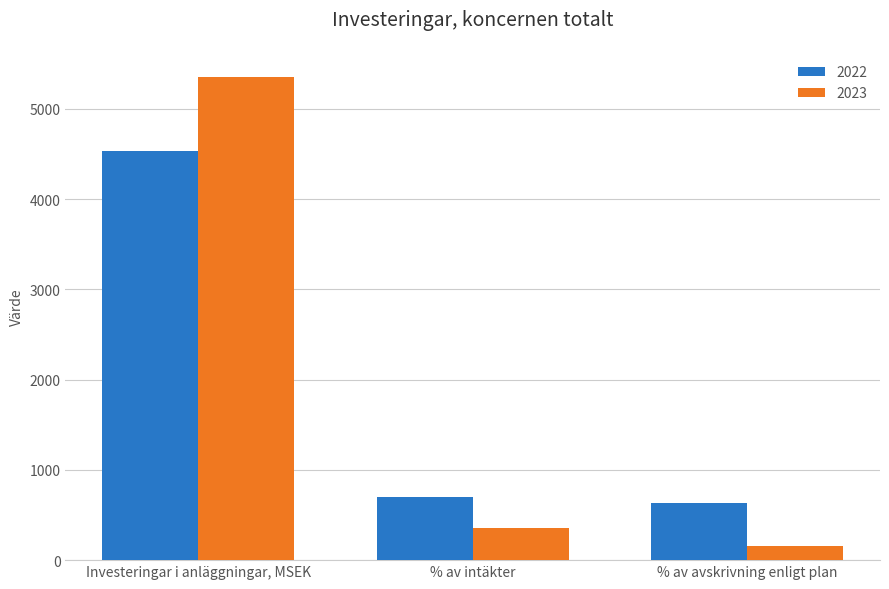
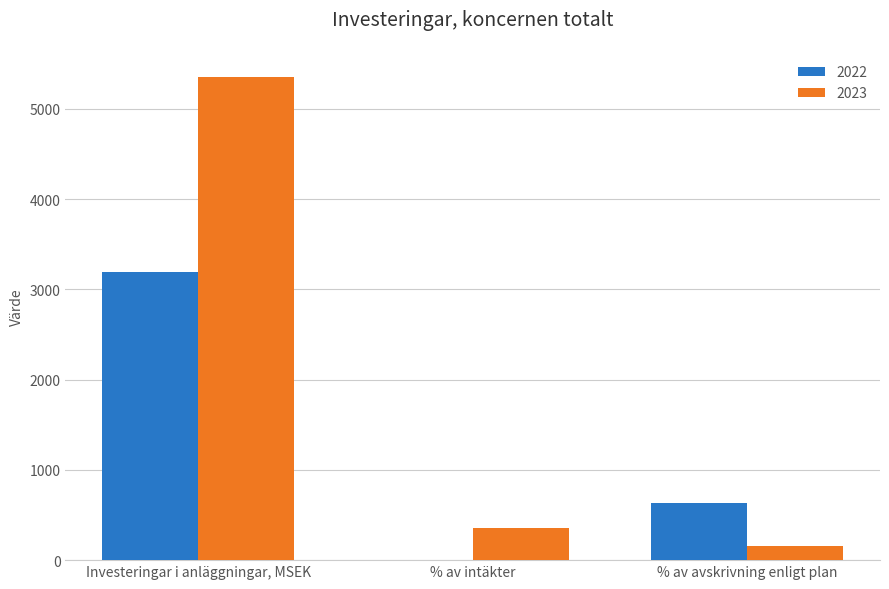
  {
    "2022": {
-     "Investeringar i anläggningar, MSEK": 4500,
-     "% av intäkter": 700,
+     "Investeringar i anläggningar, MSEK": 3200,
+     "% av intäkter": 0,
      "% av avskrivning enligt plan": 600
    },
    "2023": {
      "Investeringar i anläggningar, MSEK": 5400,
      "% av intäkter": 400,
      "% av avskrivning enligt plan": 200
    }
  }
